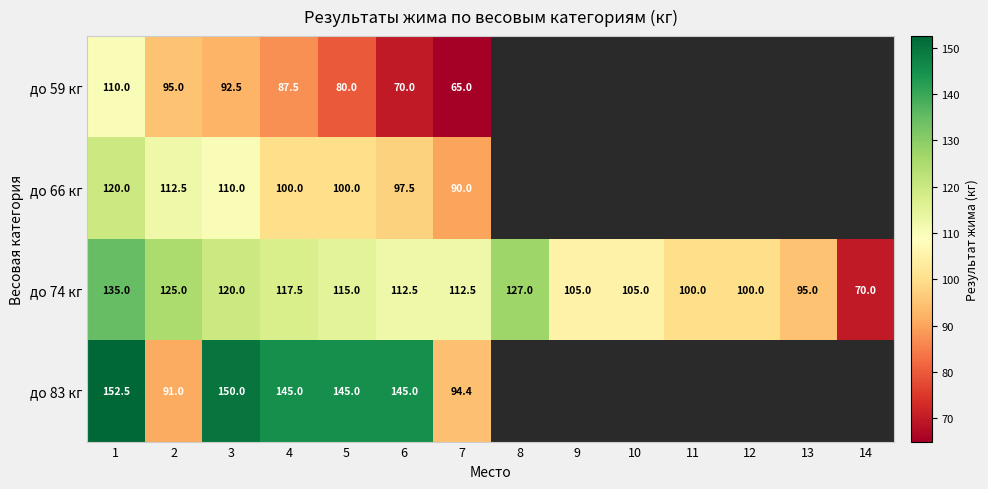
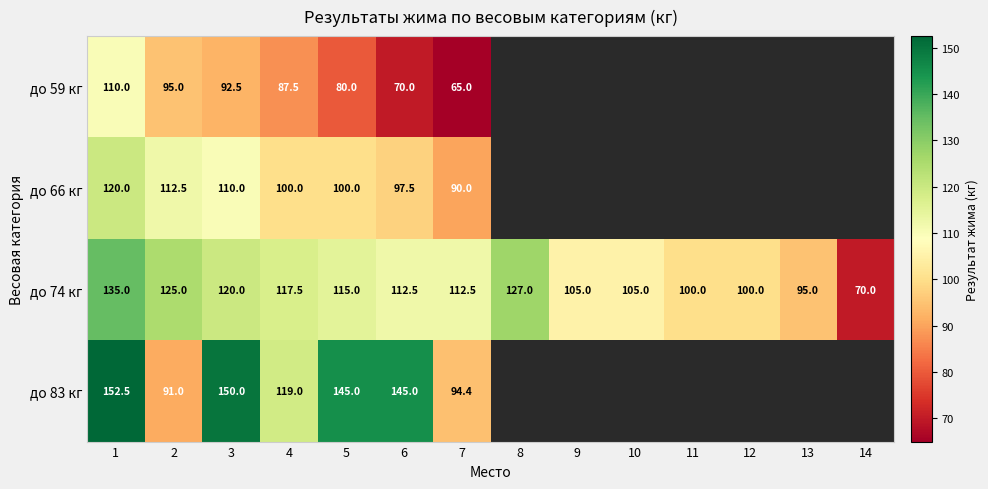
  {
    "до 59 кг": {
      "1": 110.0,
      "2": 95.0,
      "3": 92.5,
      "4": 87.5,
      "5": 80.0,
      "6": 70.0,
      "7": 65.0
    },
    "до 66 кг": {
      "1": 120.0,
      "2": 112.5,
      "3": 110.0,
      "4": 100.0,
      "5": 100.0,
      "6": 97.5,
      "7": 90.0
    },
    "до 74 кг": {
      "1": 135.0,
      "2": 125.0,
      "3": 120.0,
      "4": 117.5,
      "5": 115.0,
      "6": 112.5,
      "7": 112.5,
      "8": 127.0,
      "9": 105.0,
      "10": 105.0,
      "11": 100.0,
      "12": 100.0,
      "13": 95.0,
      "14": 70.0
    },
    "до 83 кг": {
      "1": 152.5,
      "2": 91.0,
      "3": 150.0,
-     "4": 145.0,
+     "4": 119.0,
      "5": 145.0,
      "6": 145.0,
      "7": 94.4
    }
  }
